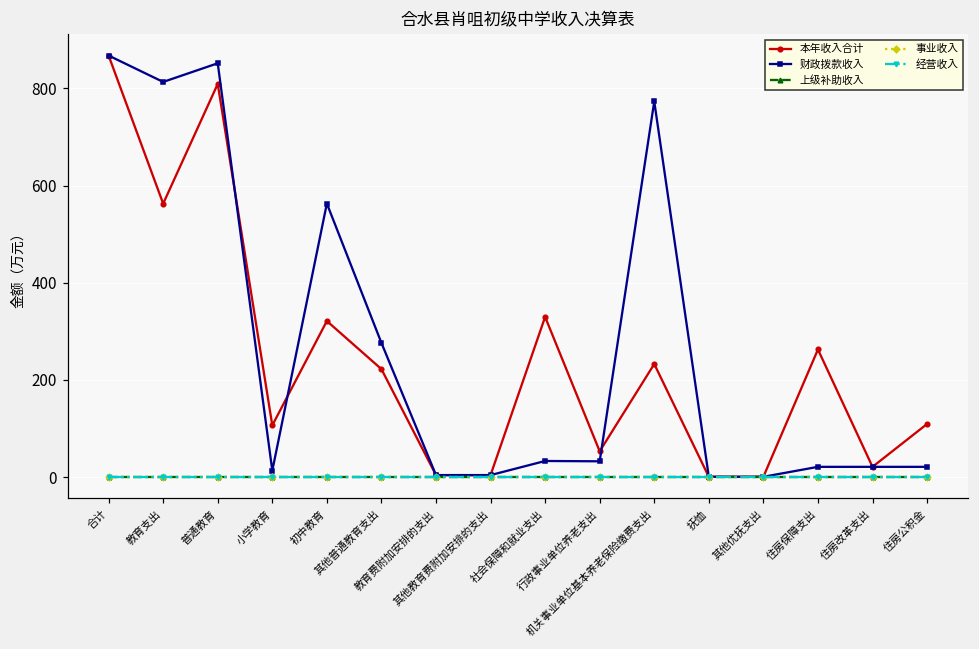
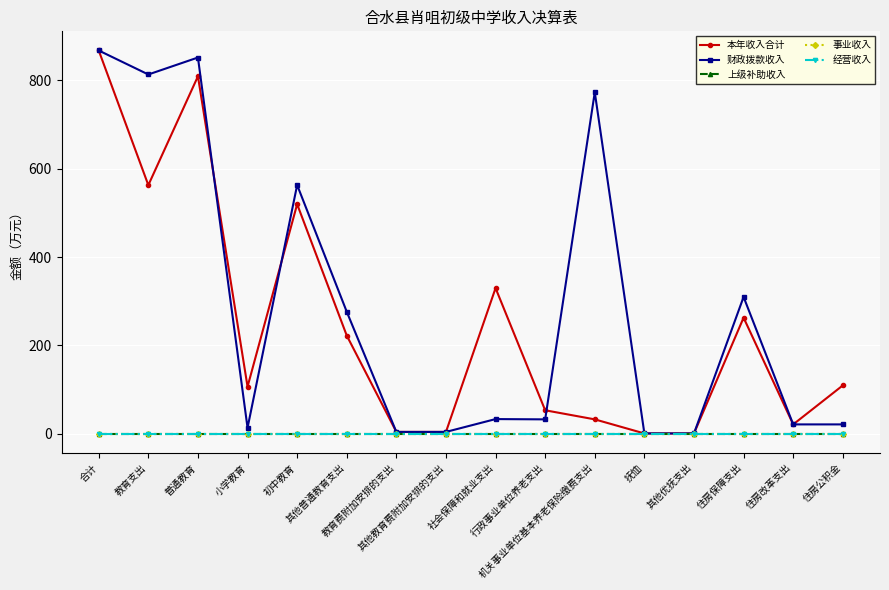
  {
    "本年收入合计": {
      "教育支出": 560,
      "普通教育": 810,
      "小学教育": 110,
-     "初中教育": 320,
+     "初中教育": 520,
      "其他普通教育支出": 220,
      "社会保障和就业支出": 330,
      "行政事业单位养老支出": 50,
-     "机关事业单位基本养老保险缴费支出": 230,
+     "机关事业单位基本养老保险缴费支出": 30,
      "住房保障支出": 260,
      "住房公积金": 110
    },
    "财政拨款收入": {
      "教育支出": 810,
      "普通教育": 850,
      "小学教育": 10,
      "初中教育": 560,
      "其他普通教育支出": 280,
      "社会保障和就业支出": 30,
      "行政事业单位养老支出": 30,
      "机关事业单位基本养老保险缴费支出": 770,
-     "住房保障支出": 20,
+     "住房保障支出": 310,
      "住房公积金": 20
    },
    "经营收入": {
      "合计": 0,
      "教育支出": 0,
      "普通教育": 0,
      "小学教育": 0,
      "初中教育": 0,
      "其他普通教育支出": 0,
      "社会保障和就业支出": 0,
      "行政事业单位养老支出": 0,
      "机关事业单位基本养老保险缴费支出": 0,
      "住房保障支出": 0,
      "住房改革支出": 0,
      "住房公积金": 0
    }
  }
